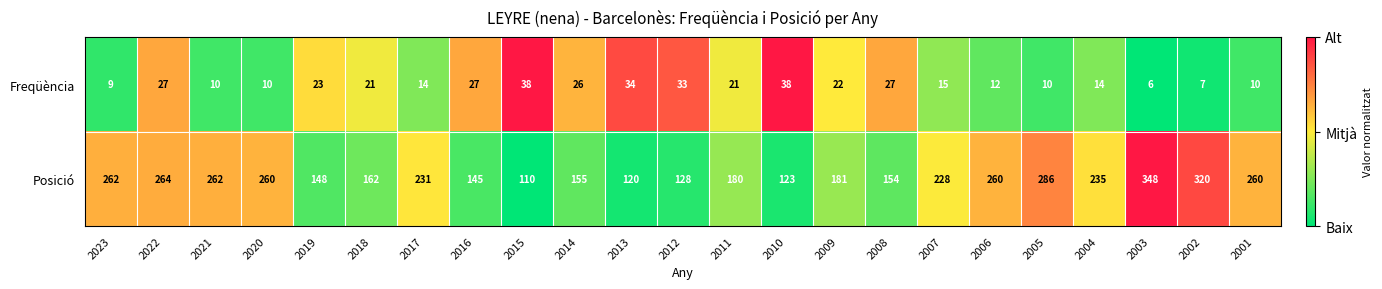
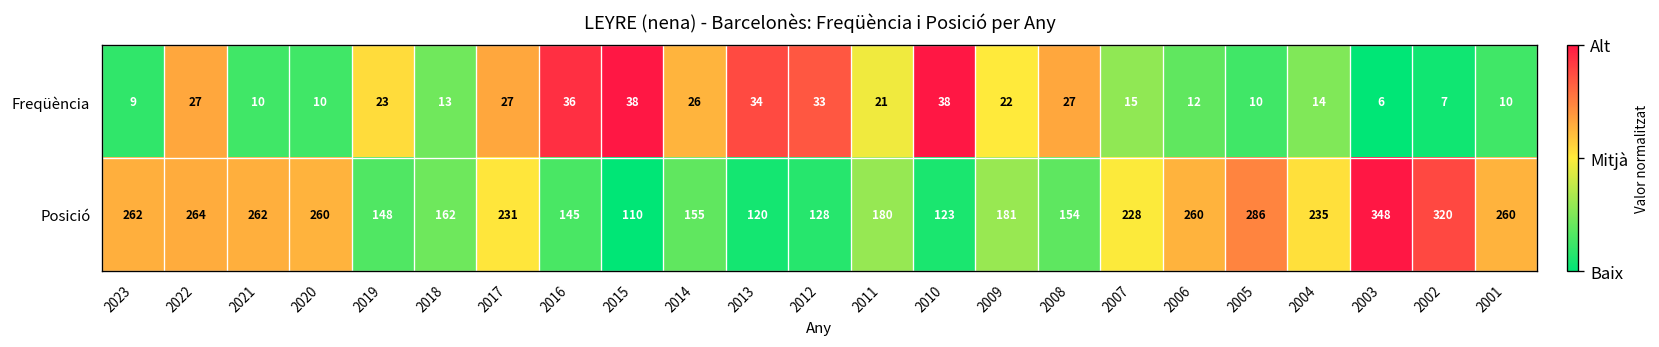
  {
    "Freqüència": {
      "2023": 9,
      "2022": 27,
      "2021": 10,
      "2020": 10,
      "2019": 23,
-     "2018": 21,
-     "2017": 14,
-     "2016": 27,
+     "2018": 13,
+     "2017": 27,
+     "2016": 36,
      "2015": 38,
      "2014": 26,
      "2013": 34,
      "2012": 33,
      "2011": 21,
      "2010": 38,
      "2009": 22,
      "2008": 27,
      "2007": 15,
      "2006": 12,
      "2005": 10,
      "2004": 14,
      "2003": 6,
      "2002": 7,
      "2001": 10
    },
    "Posició": {
      "2023": 262,
      "2022": 264,
      "2021": 262,
      "2020": 260,
      "2019": 148,
      "2018": 162,
      "2017": 231,
      "2016": 145,
      "2015": 110,
      "2014": 155,
      "2013": 120,
      "2012": 128,
      "2011": 180,
      "2010": 123,
      "2009": 181,
      "2008": 154,
      "2007": 228,
      "2006": 260,
      "2005": 286,
      "2004": 235,
      "2003": 348,
      "2002": 320,
      "2001": 260
    }
  }
